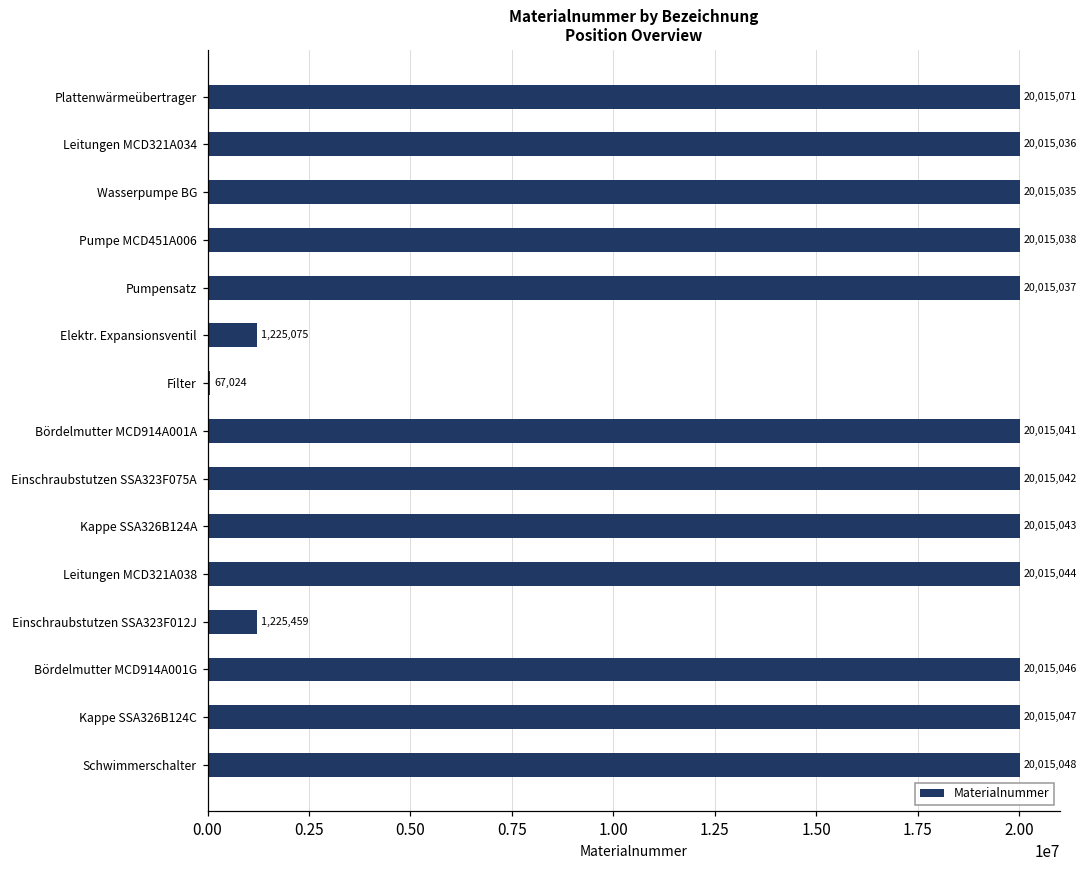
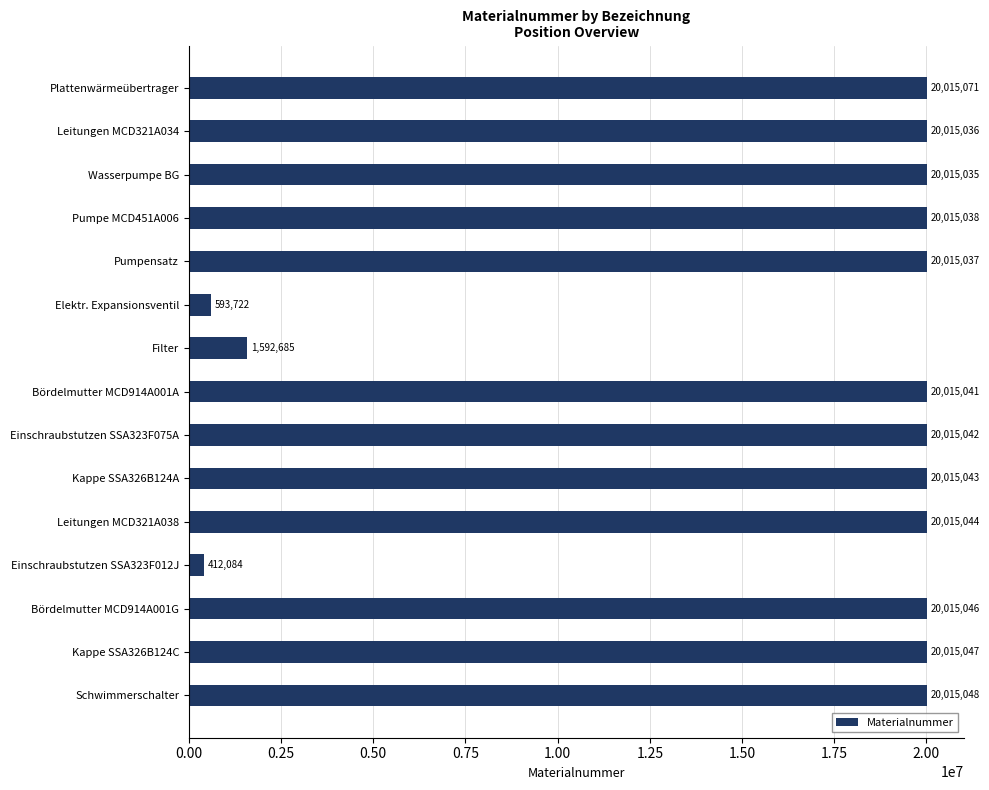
  {
    "Plattenwärmeübertrager": "20,015,071",
    "Leitungen MCD321A034": "20,015,036",
    "Wasserpumpe BG": "20,015,035",
    "Pumpe MCD451A006": "20,015,038",
    "Pumpensatz": "20,015,037",
-   "Elektr. Expansionsventil": "1,225,075",
-   "Filter": "67,024",
+   "Elektr. Expansionsventil": "593,722",
+   "Filter": "1,592,685",
    "Bördelmutter MCD914A001A": "20,015,041",
    "Einschraubstutzen SSA323F075A": "20,015,042",
    "Kappe SSA326B124A": "20,015,043",
    "Leitungen MCD321A038": "20,015,044",
-   "Einschraubstutzen SSA323F012J": "1,225,459",
+   "Einschraubstutzen SSA323F012J": "412,084",
    "Bördelmutter MCD914A001G": "20,015,046",
    "Kappe SSA326B124C": "20,015,047",
    "Schwimmerschalter": "20,015,048"
  }
